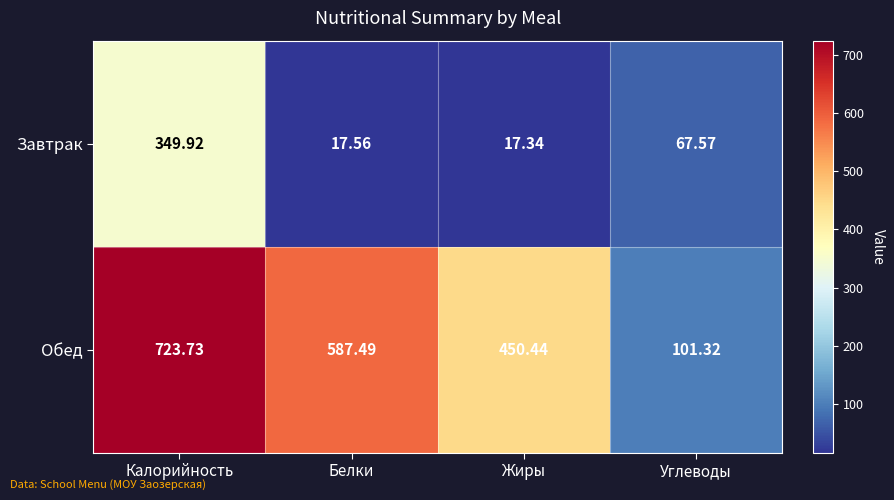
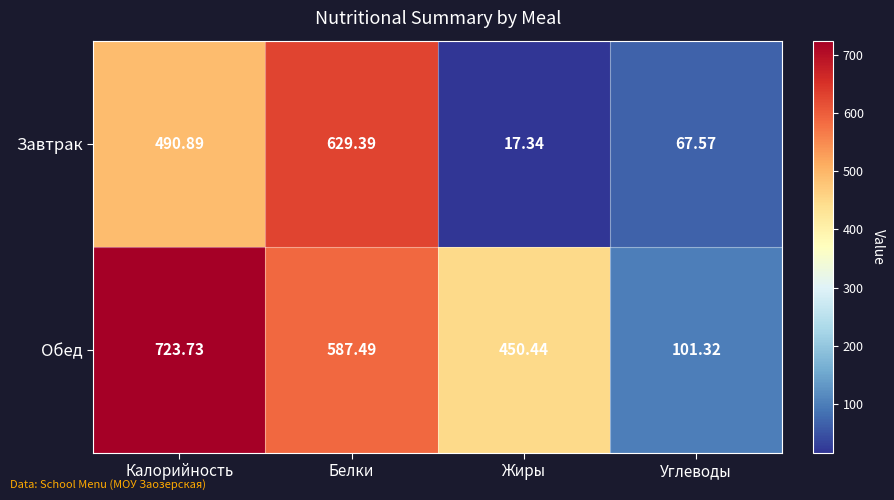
  {
    "Завтрак": {
-     "Калорийность": 349.92,
-     "Белки": 17.56,
+     "Калорийность": 490.89,
+     "Белки": 629.39,
      "Жиры": 17.34,
      "Углеводы": 67.57
    },
    "Обед": {
      "Калорийность": 723.73,
      "Белки": 587.49,
      "Жиры": 450.44,
      "Углеводы": 101.32
    }
  }
